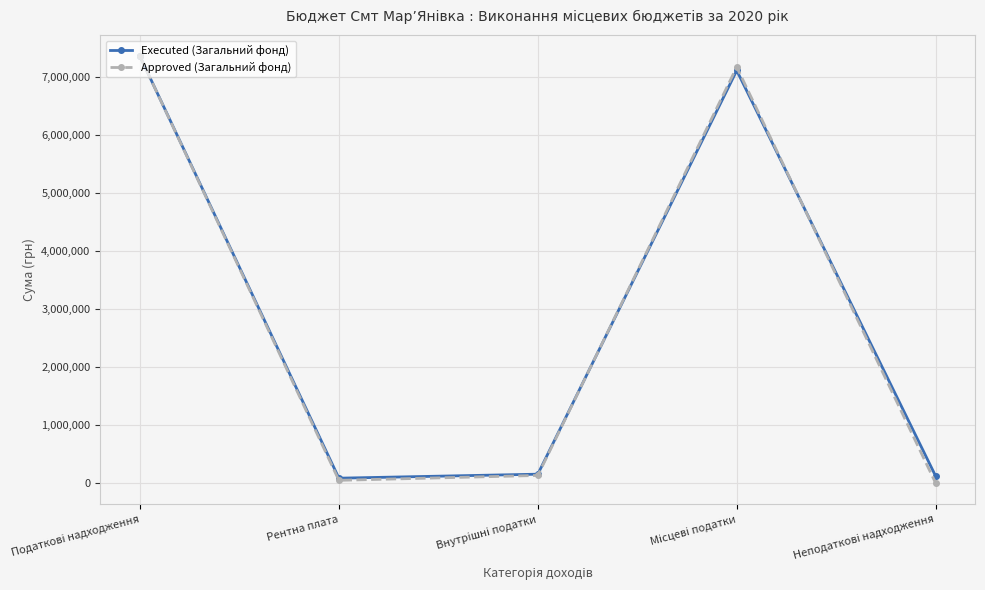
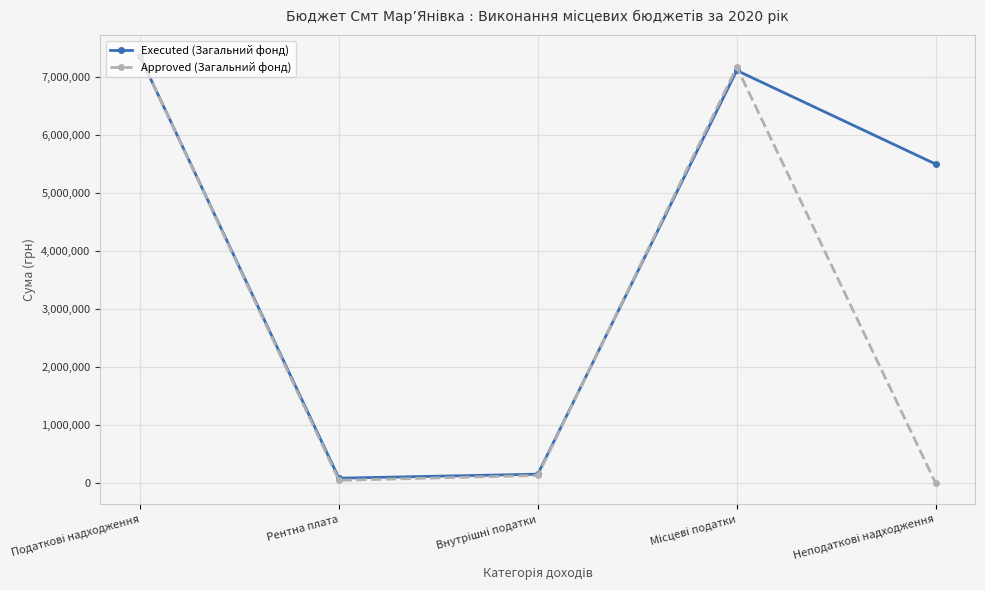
  {
    "Executed (Загальний фонд)": {
      "Місцеві податки": "7,100,000",
-     "Неподаткові надходження": "100,000"
+     "Неподаткові надходження": "5,500,000"
    },
    "Approved (Загальний фонд)": {
      "Місцеві податки": "7,200,000",
      "Неподаткові надходження": "0"
    }
  }
